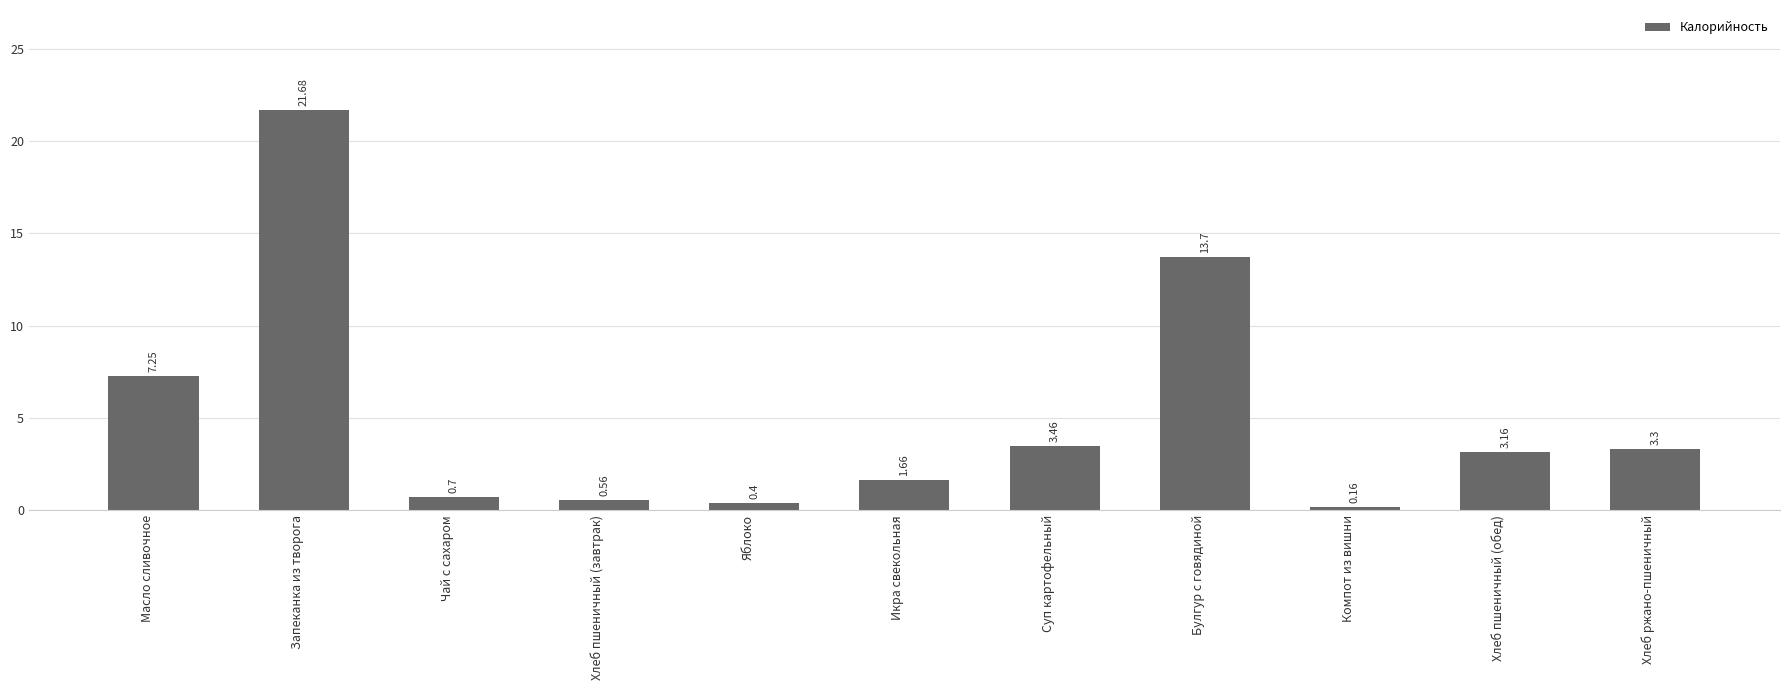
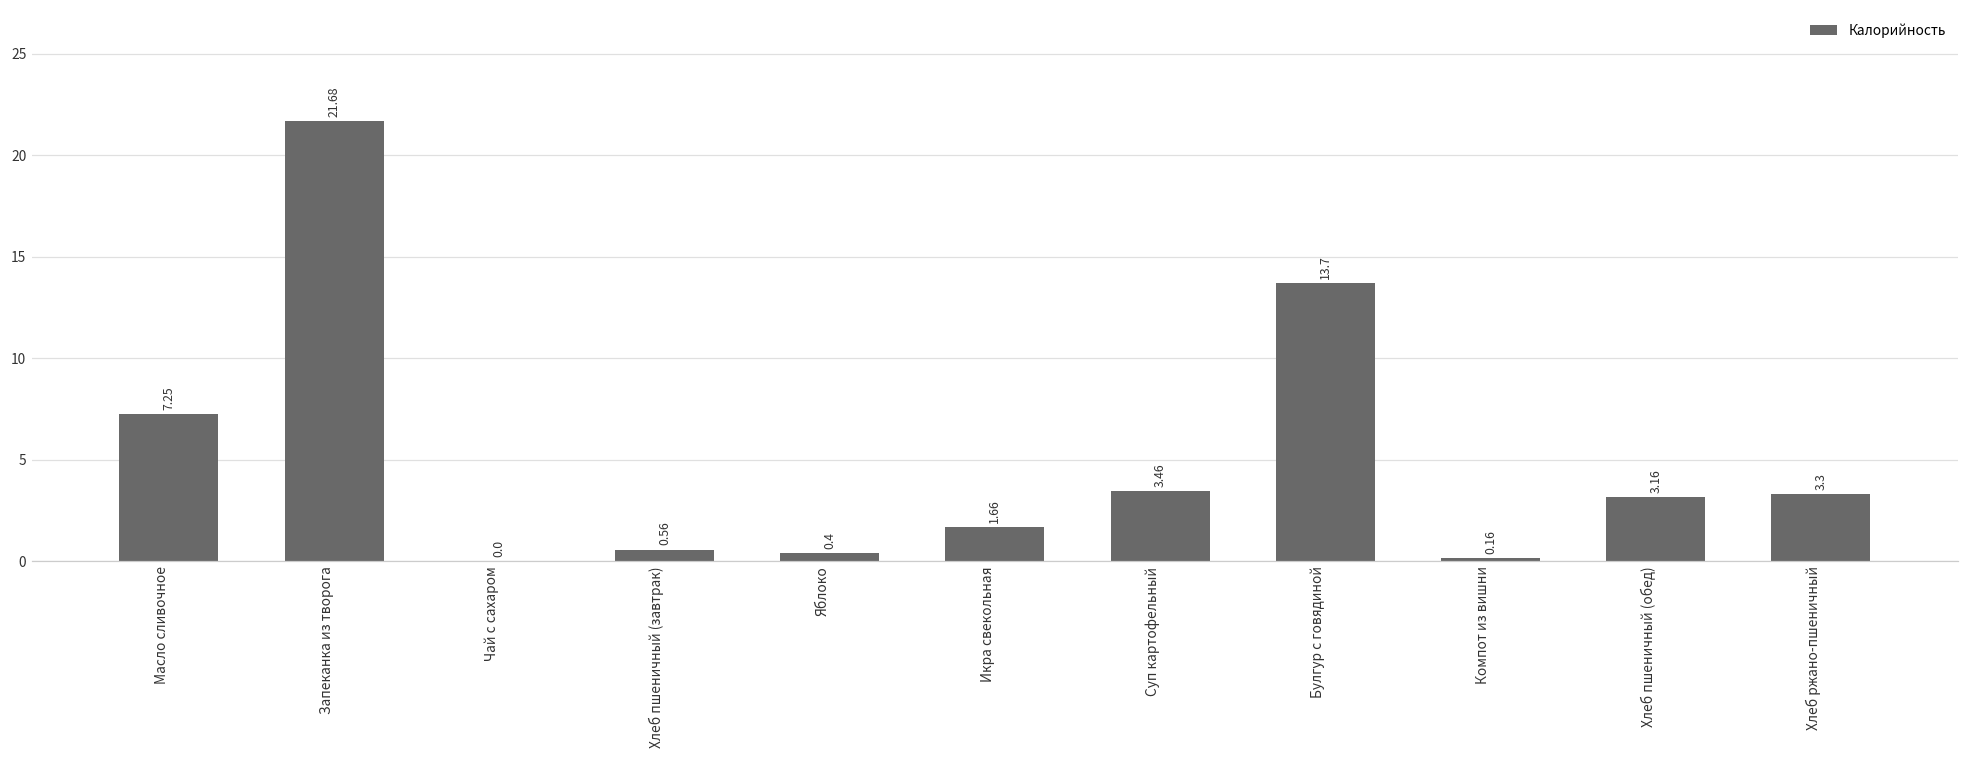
  {
    "Масло сливочное": 7.25,
    "Запеканка из творога": 21.68,
-   "Чай с сахаром": 0.7,
+   "Чай с сахаром": 0.0,
    "Хлеб пшеничный (завтрак)": 0.56,
    "Яблоко": 0.4,
    "Икра свекольная": 1.66,
    "Суп картофельный": 3.46,
    "Булгур с говядиной": 13.7,
    "Компот из вишни": 0.16,
    "Хлеб пшеничный (обед)": 3.16,
    "Хлеб ржано-пшеничный": 3.3
  }
